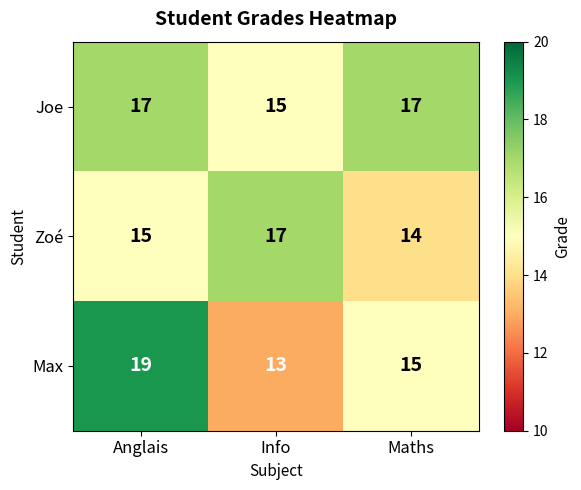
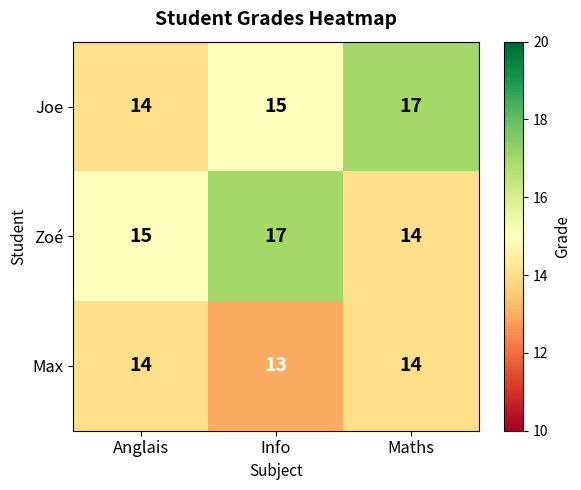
  {
    "Joe": {
-     "Anglais": 17,
+     "Anglais": 14,
      "Info": 15,
      "Maths": 17
    },
    "Zoé": {
      "Anglais": 15,
      "Info": 17,
      "Maths": 14
    },
    "Max": {
-     "Anglais": 19,
+     "Anglais": 14,
      "Info": 13,
-     "Maths": 15
+     "Maths": 14
    }
  }
